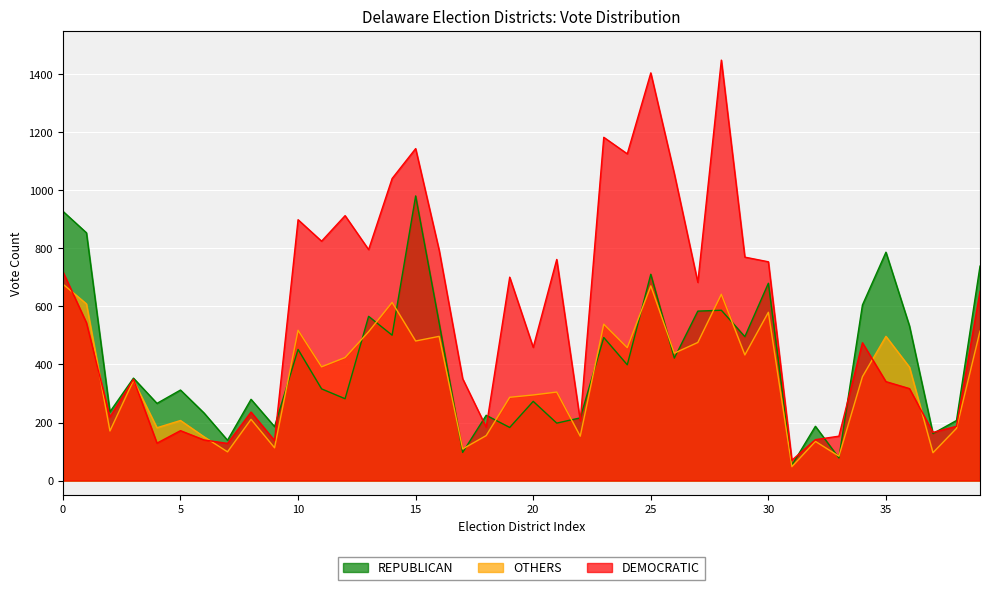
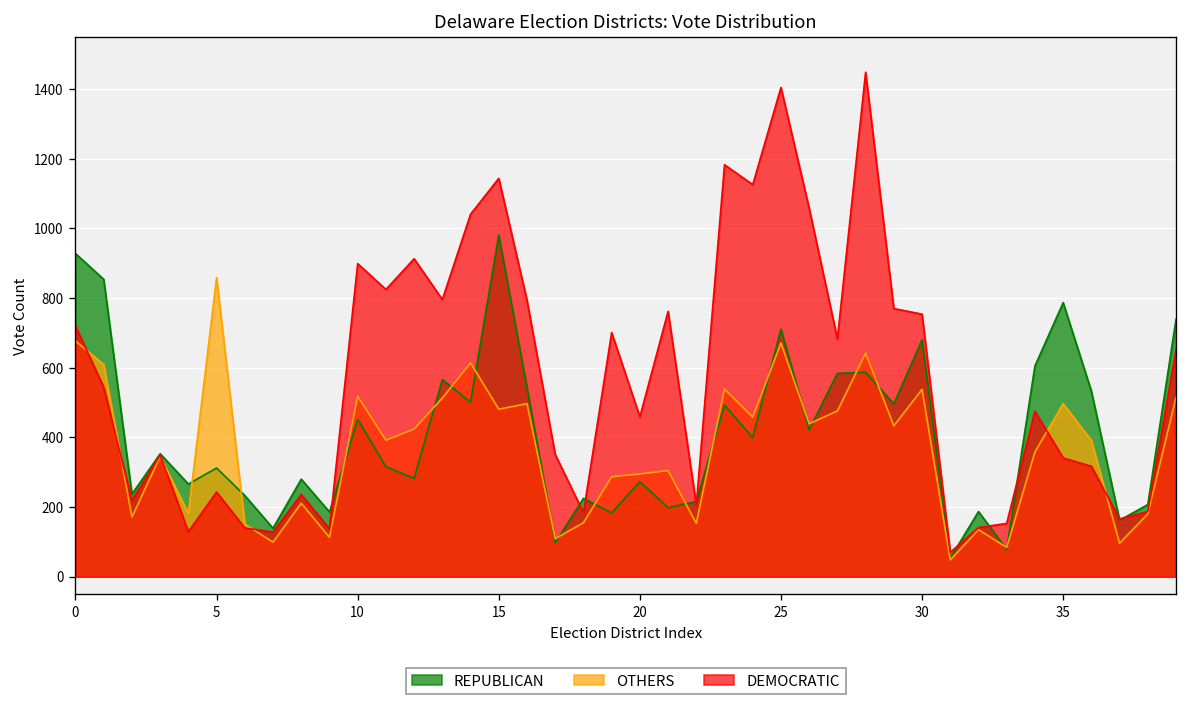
  {
    "REPUBLICAN": {
      "0": 930,
      "5": 310,
      "10": 450,
      "15": 980,
      "20": 270,
      "25": 710,
      "30": 680,
      "35": 790
    },
    "OTHERS": {
      "0": 680,
-     "5": 210,
+     "5": 860,
      "10": 520,
      "15": 480,
      "20": 300,
      "25": 670,
-     "30": 580,
+     "30": 540,
      "35": 500
    },
    "DEMOCRATIC": {
      "0": 720,
-     "5": 170,
+     "5": 240,
      "10": 900,
      "15": 1140,
      "20": 460,
      "25": 1410,
      "30": 750,
      "35": 340
    }
  }
